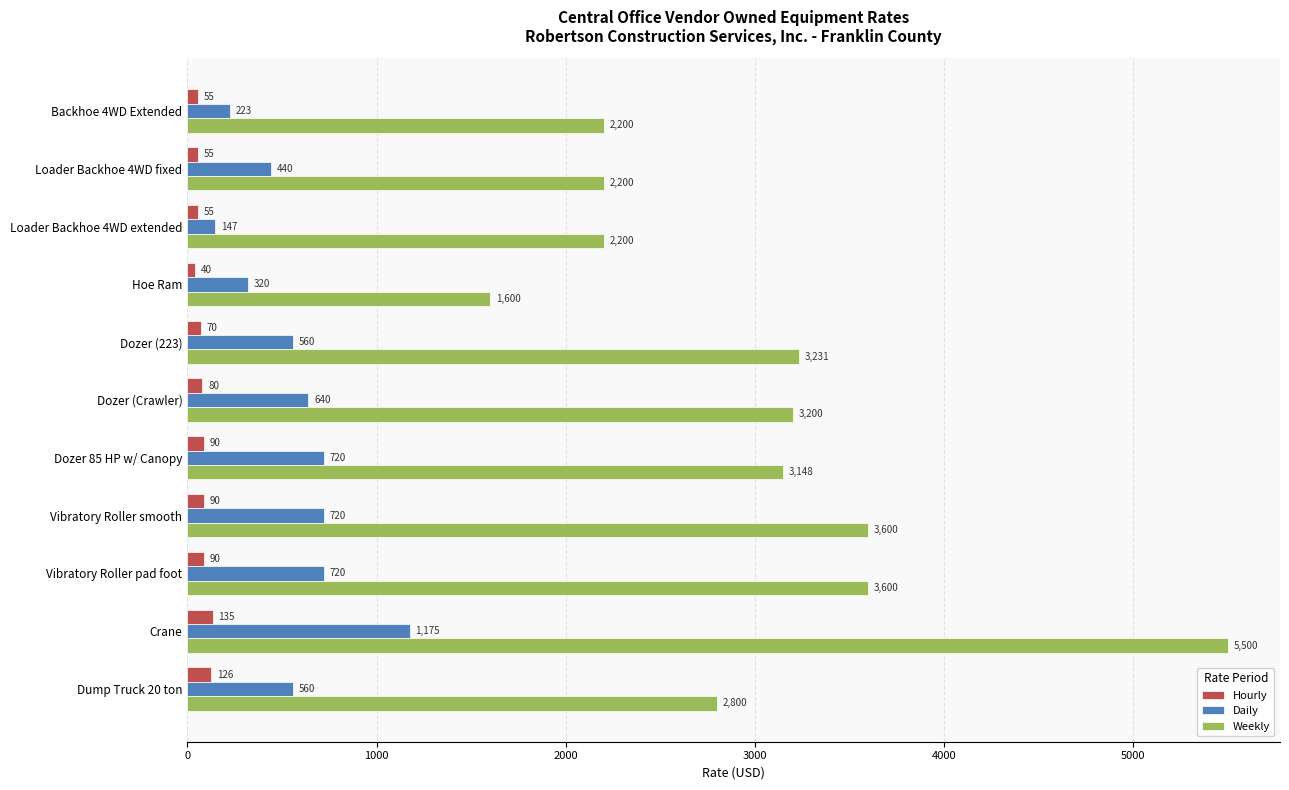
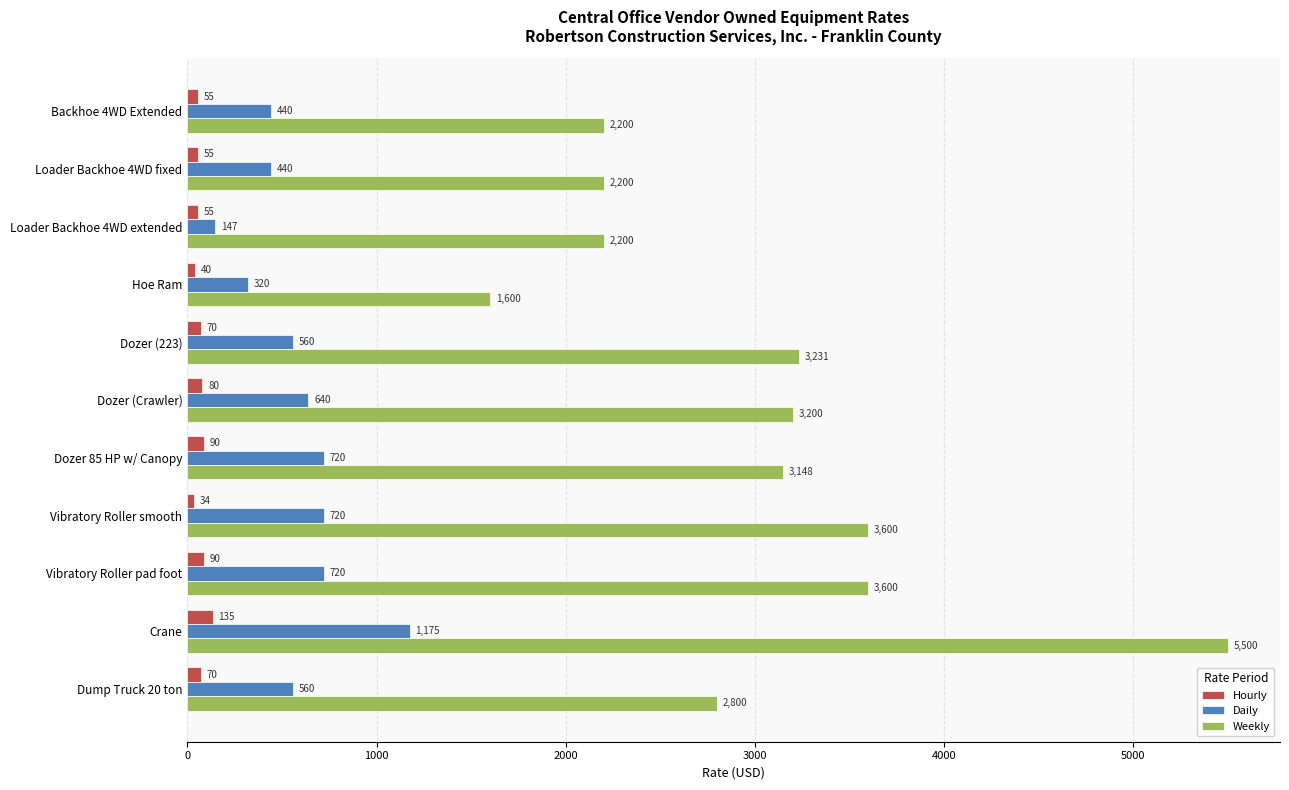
  {
    "Hourly": {
      "Backhoe 4WD Extended": "55",
      "Loader Backhoe 4WD fixed": "55",
      "Loader Backhoe 4WD extended": "55",
      "Hoe Ram": "40",
      "Dozer (223)": "70",
      "Dozer (Crawler)": "80",
      "Dozer 85 HP w/ Canopy": "90",
-     "Vibratory Roller smooth": "90",
+     "Vibratory Roller smooth": "34",
      "Vibratory Roller pad foot": "90",
      "Crane": "135",
-     "Dump Truck 20 ton": "126"
+     "Dump Truck 20 ton": "70"
    },
    "Daily": {
-     "Backhoe 4WD Extended": "223",
+     "Backhoe 4WD Extended": "440",
      "Loader Backhoe 4WD fixed": "440",
      "Loader Backhoe 4WD extended": "147",
      "Hoe Ram": "320",
      "Dozer (223)": "560",
      "Dozer (Crawler)": "640",
      "Dozer 85 HP w/ Canopy": "720",
      "Vibratory Roller smooth": "720",
      "Vibratory Roller pad foot": "720",
      "Crane": "1,175",
      "Dump Truck 20 ton": "560"
    },
    "Weekly": {
      "Backhoe 4WD Extended": "2,200",
      "Loader Backhoe 4WD fixed": "2,200",
      "Loader Backhoe 4WD extended": "2,200",
      "Hoe Ram": "1,600",
      "Dozer (223)": "3,231",
      "Dozer (Crawler)": "3,200",
      "Dozer 85 HP w/ Canopy": "3,148",
      "Vibratory Roller smooth": "3,600",
      "Vibratory Roller pad foot": "3,600",
      "Crane": "5,500",
      "Dump Truck 20 ton": "2,800"
    }
  }
